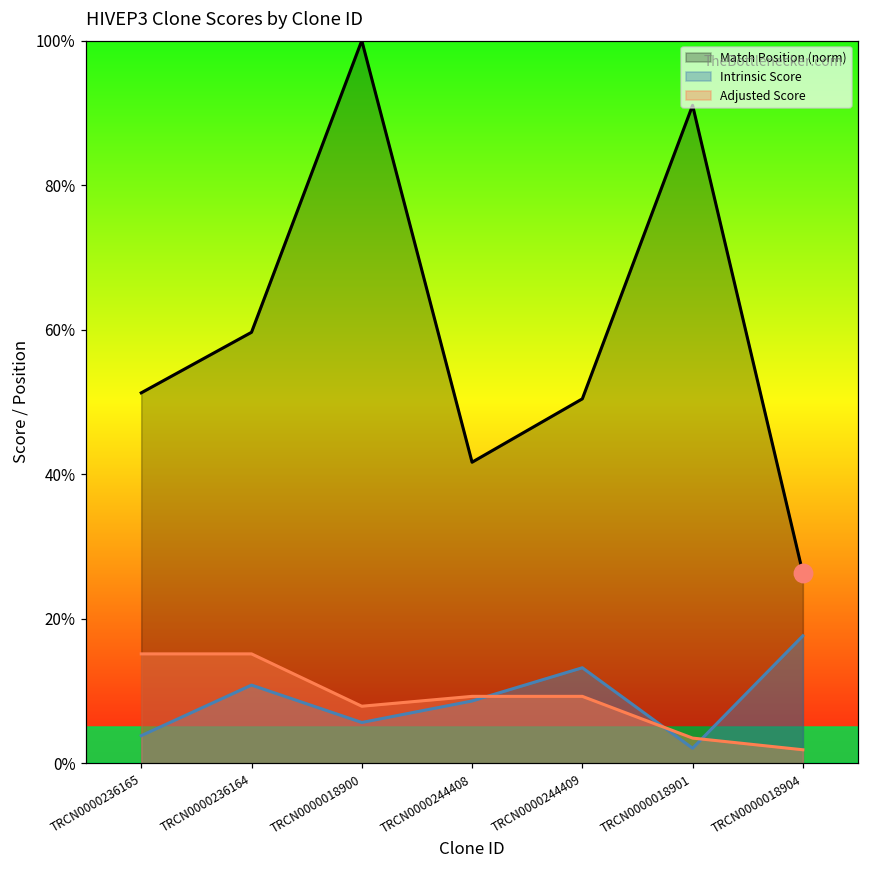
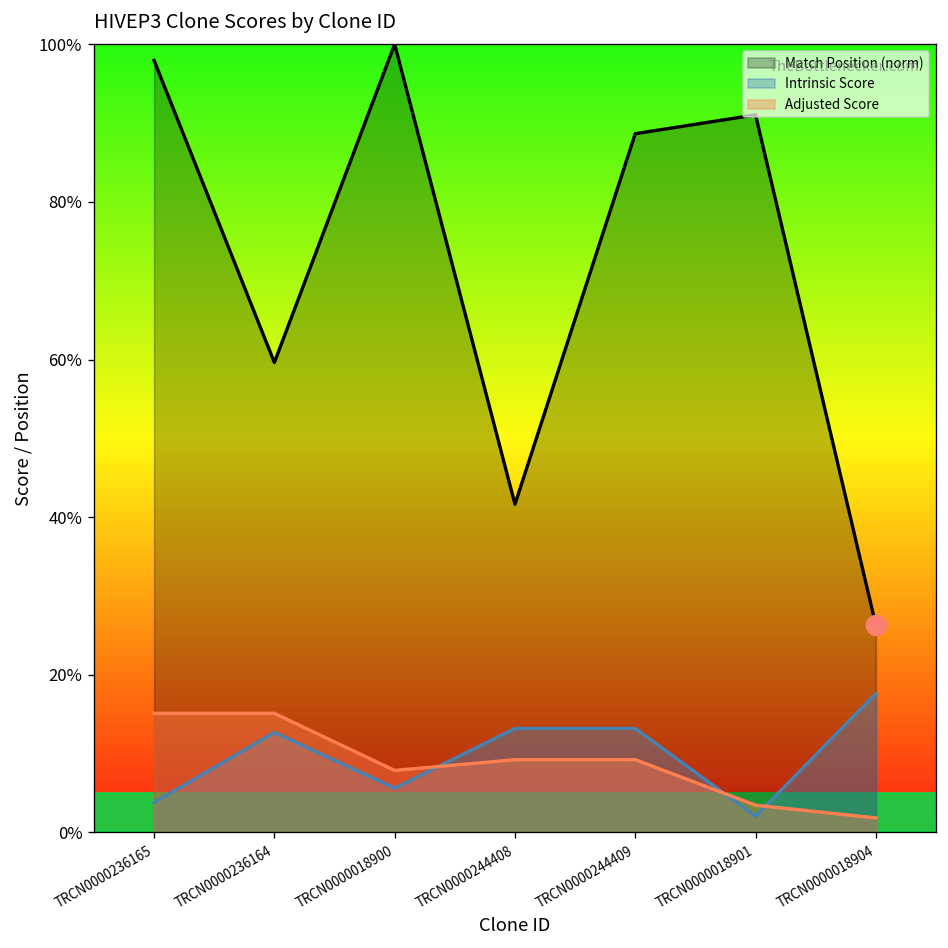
  {
    "Match Position (norm)": {
-     "TRCN0000236165": "51%",
+     "TRCN0000236165": "98%",
      "TRCN0000236164": "60%",
      "TRCN0000018900": "100%",
      "TRCN0000244408": "42%",
-     "TRCN0000244409": "50%",
+     "TRCN0000244409": "89%",
      "TRCN0000018901": "91%"
    },
    "Intrinsic Score": {
-     "TRCN0000236164": "11%",
+     "TRCN0000236164": "13%",
      "TRCN0000018900": "6%",
-     "TRCN0000244408": "9%",
+     "TRCN0000244408": "13%",
      "TRCN0000244409": "13%",
      "TRCN0000018904": "18%"
    }
  }
